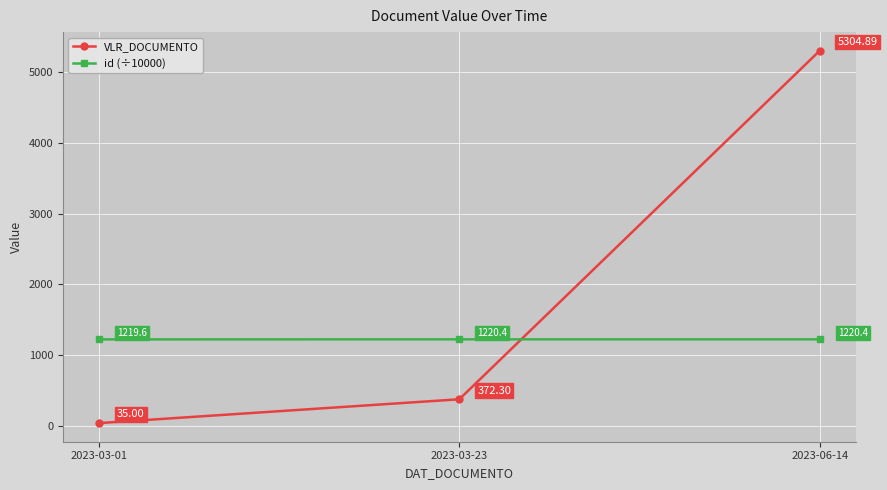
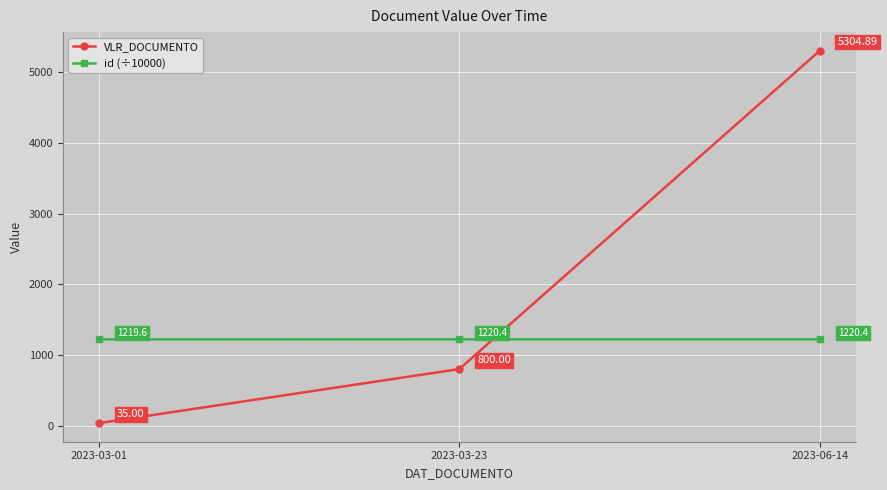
  {
    "VLR_DOCUMENTO": {
-     "2023-03-23": 372.30
+     "2023-03-23": 800.00
    }
  }
